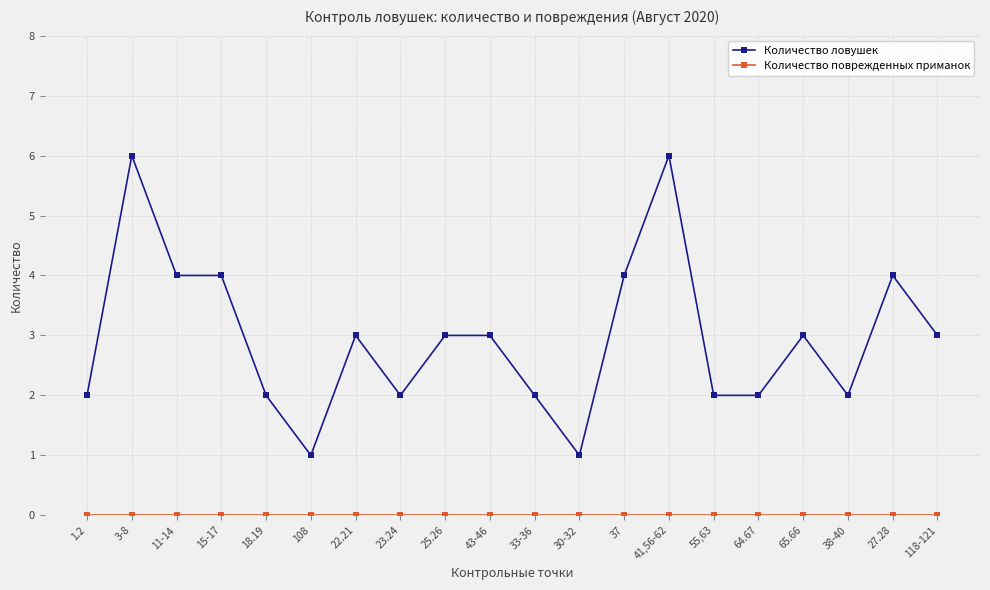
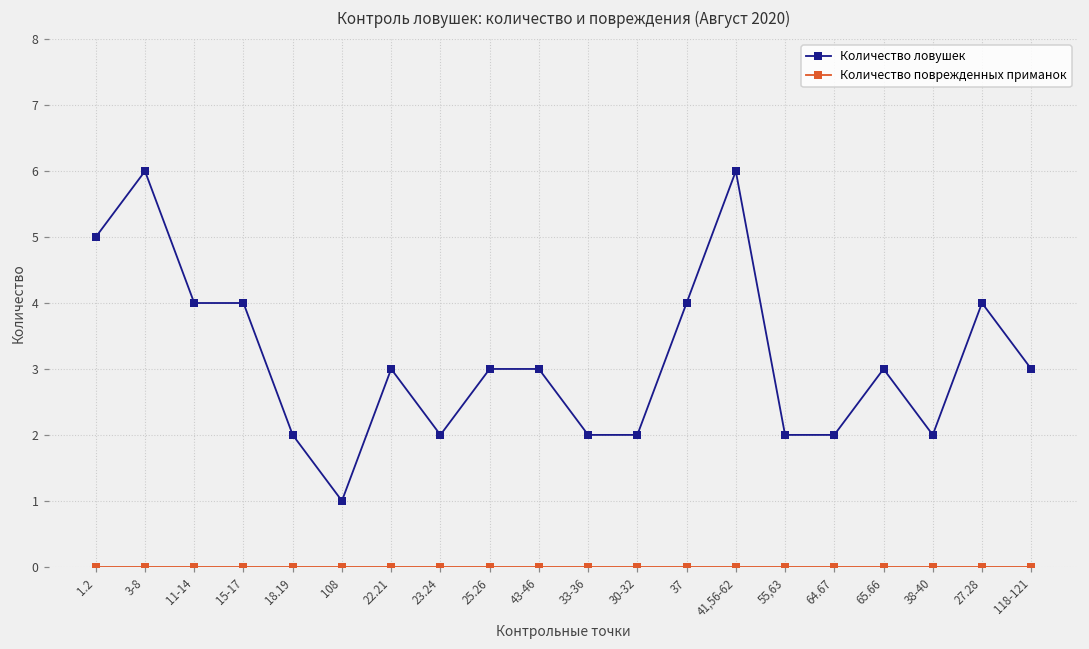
  {
    "Количество ловушек": {
-     "1.2": 2,
+     "1.2": 5,
      "3-8": 6,
      "11-14": 4,
      "15-17": 4,
      "18.19": 2,
      "108": 1,
      "22.21": 3,
      "23.24": 2,
      "25.26": 3,
      "43-46": 3,
      "33-36": 2,
-     "30-32": 1,
+     "30-32": 2,
      "37": 4,
      "41,56-62": 6,
      "55,63": 2,
      "64.67": 2,
      "65.66": 3,
      "38-40": 2,
      "27.28": 4,
      "118-121": 3
    },
    "Количество поврежденных приманок": {
      "1.2": 0,
      "3-8": 0,
      "11-14": 0,
      "15-17": 0,
      "18.19": 0,
      "108": 0,
      "22.21": 0,
      "23.24": 0,
      "25.26": 0,
      "43-46": 0,
      "33-36": 0,
      "30-32": 0,
      "37": 0,
      "41,56-62": 0,
      "55,63": 0,
      "64.67": 0,
      "65.66": 0,
      "38-40": 0,
      "27.28": 0,
      "118-121": 0
    }
  }
